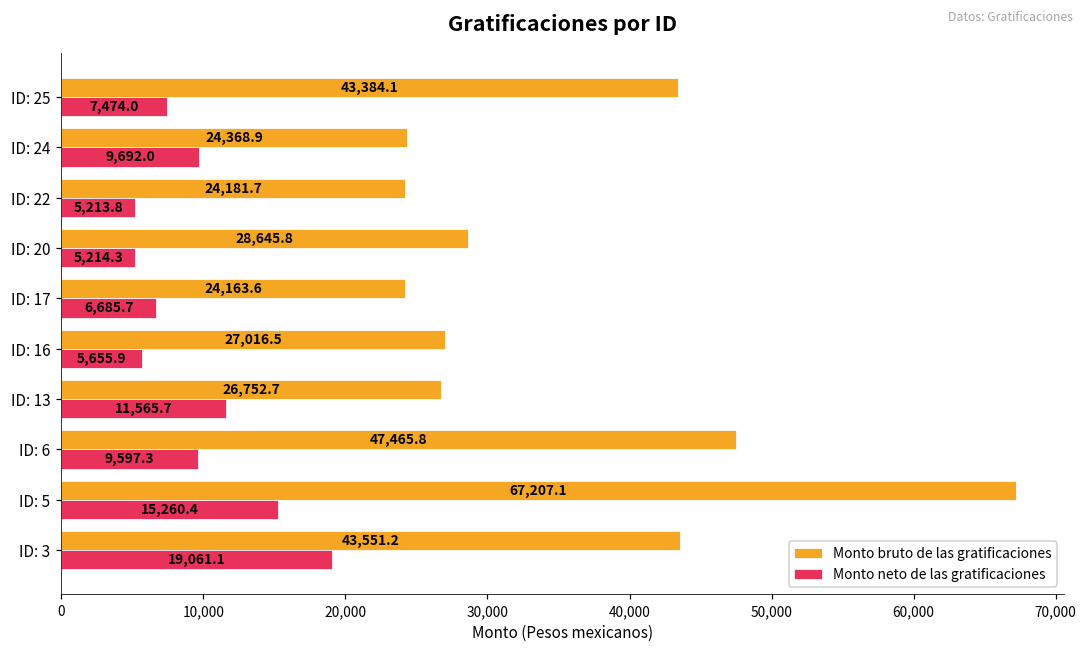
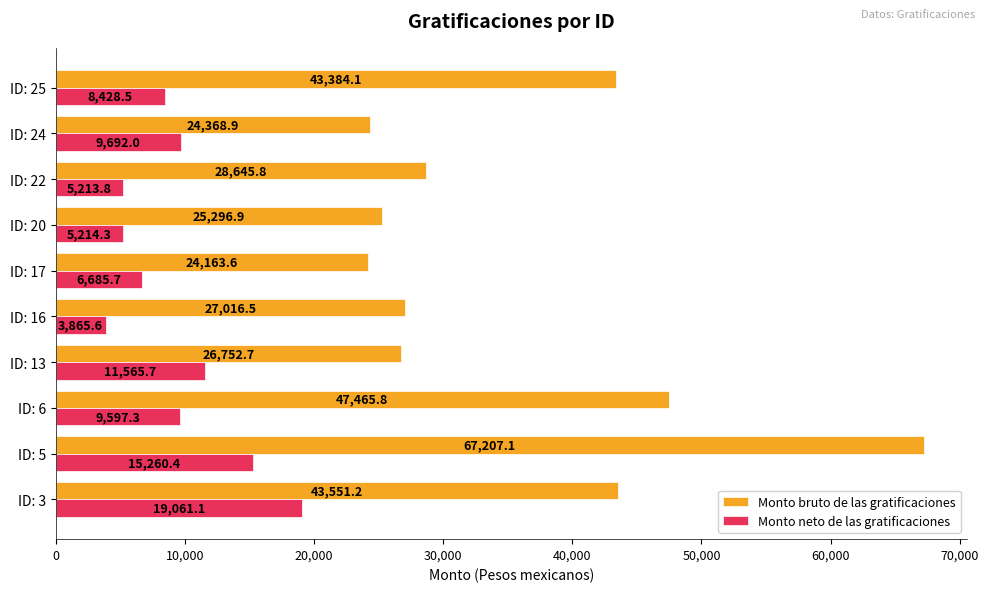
  {
    "Monto bruto de las gratificaciones": {
      "ID: 25": "43,384.1",
      "ID: 24": "24,368.9",
-     "ID: 22": "24,181.7",
-     "ID: 20": "28,645.8",
+     "ID: 22": "28,645.8",
+     "ID: 20": "25,296.9",
      "ID: 17": "24,163.6",
      "ID: 16": "27,016.5",
      "ID: 13": "26,752.7",
      "ID: 6": "47,465.8",
      "ID: 5": "67,207.1",
      "ID: 3": "43,551.2"
    },
    "Monto neto de las gratificaciones": {
-     "ID: 25": "7,474.0",
+     "ID: 25": "8,428.5",
      "ID: 24": "9,692.0",
      "ID: 22": "5,213.8",
      "ID: 20": "5,214.3",
      "ID: 17": "6,685.7",
-     "ID: 16": "5,655.9",
+     "ID: 16": "3,865.6",
      "ID: 13": "11,565.7",
      "ID: 6": "9,597.3",
      "ID: 5": "15,260.4",
      "ID: 3": "19,061.1"
    }
  }
